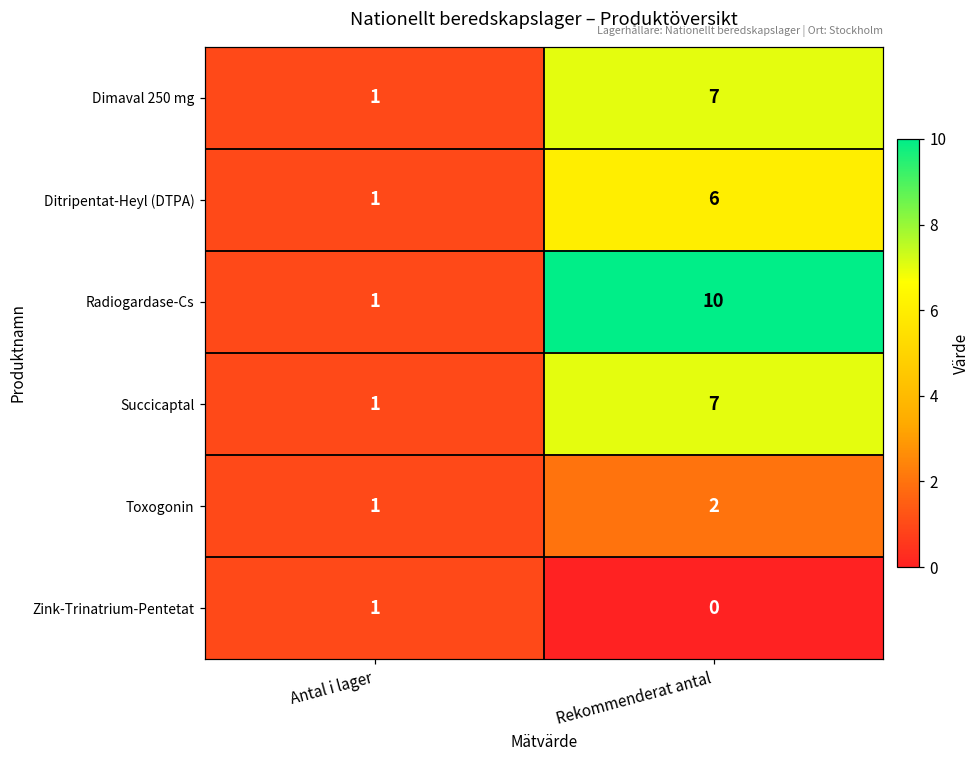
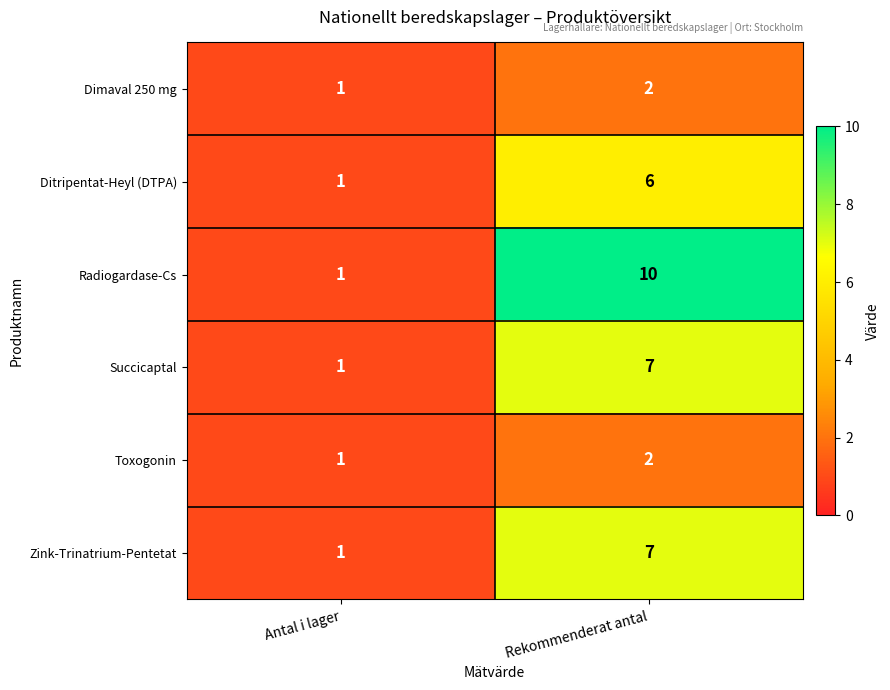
  {
    "Dimaval 250 mg": {
      "Antal i lager": 1,
-     "Rekommenderat antal": 7
+     "Rekommenderat antal": 2
    },
    "Ditripentat-Heyl (DTPA)": {
      "Antal i lager": 1,
      "Rekommenderat antal": 6
    },
    "Radiogardase-Cs": {
      "Antal i lager": 1,
      "Rekommenderat antal": 10
    },
    "Succicaptal": {
      "Antal i lager": 1,
      "Rekommenderat antal": 7
    },
    "Toxogonin": {
      "Antal i lager": 1,
      "Rekommenderat antal": 2
    },
    "Zink-Trinatrium-Pentetat": {
      "Antal i lager": 1,
-     "Rekommenderat antal": 0
+     "Rekommenderat antal": 7
    }
  }
